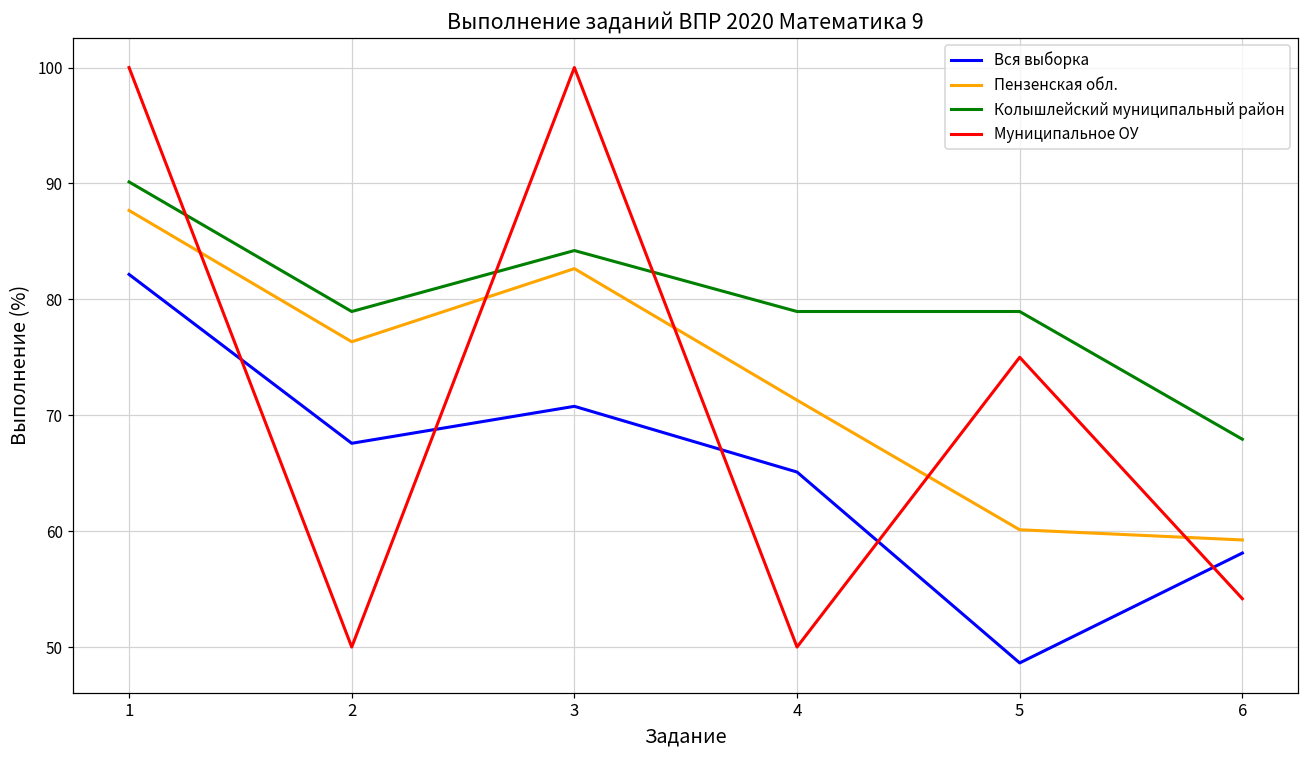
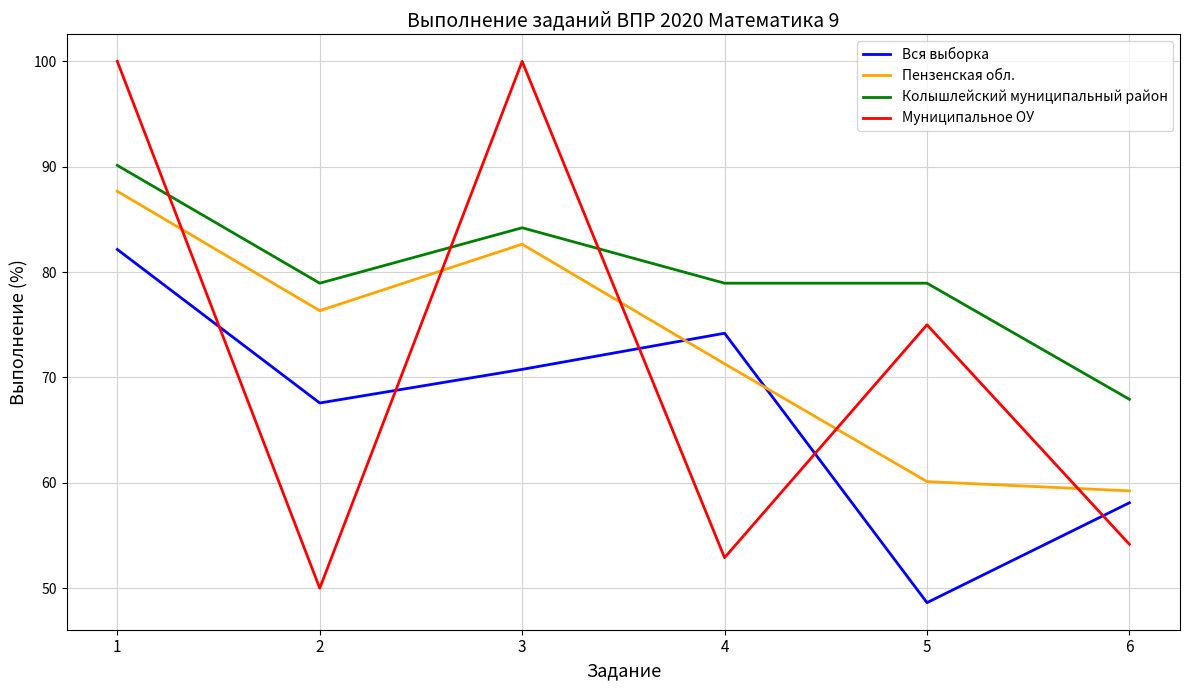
  {
    "Вся выборка": {
      "1": 82.2,
      "2": 67.6,
      "3": 70.8,
-     "4": 65.1,
+     "4": 74.2,
      "5": 48.6,
      "6": 58.1
    },
    "Пензенская обл.": {
      "1": 87.7,
      "2": 76.3,
      "3": 82.7,
      "4": 71.3,
      "5": 60.1,
      "6": 59.2
    },
    "Колышлейский муниципальный район": {
      "1": 90.1,
      "2": 79.0,
      "3": 84.2,
      "4": 79.0,
      "5": 79.0,
      "6": 67.9
    },
    "Муниципальное ОУ": {
      "1": 100.0,
      "2": 50.0,
      "3": 100.0,
-     "4": 50.0,
+     "4": 52.9,
      "5": 75.0,
      "6": 54.2
    }
  }
